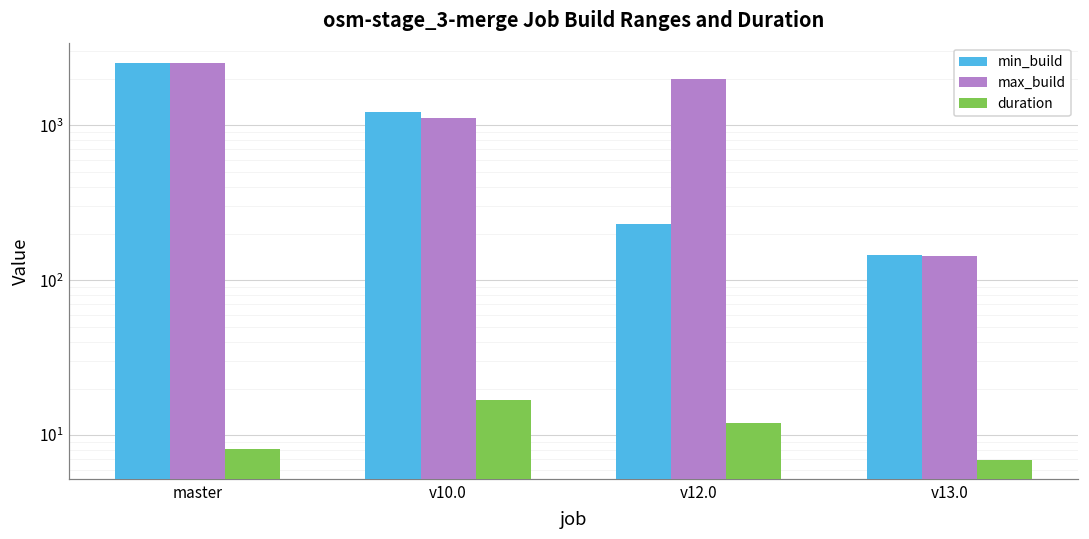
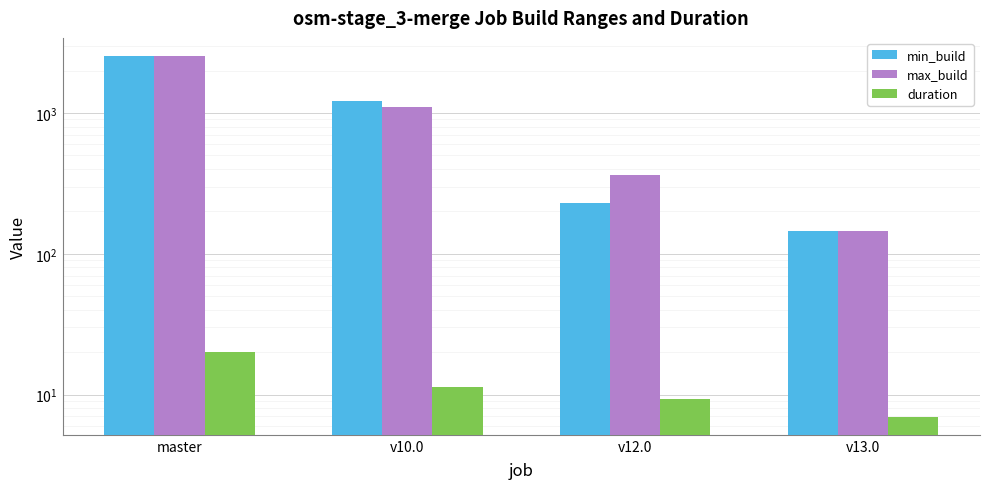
  {
    "min_build": {
      "master": 2500,
      "v10.0": 1200,
      "v12.0": 230,
      "v13.0": 150
    },
    "max_build": {
      "master": 2500,
      "v10.0": 1100,
-     "v12.0": 2000,
+     "v12.0": 360,
      "v13.0": 140
    },
    "duration": {
-     "master": 8,
-     "v10.0": 17,
-     "v12.0": 12,
+     "master": 20,
+     "v10.0": 11,
+     "v12.0": 9,
      "v13.0": 7
    }
  }
